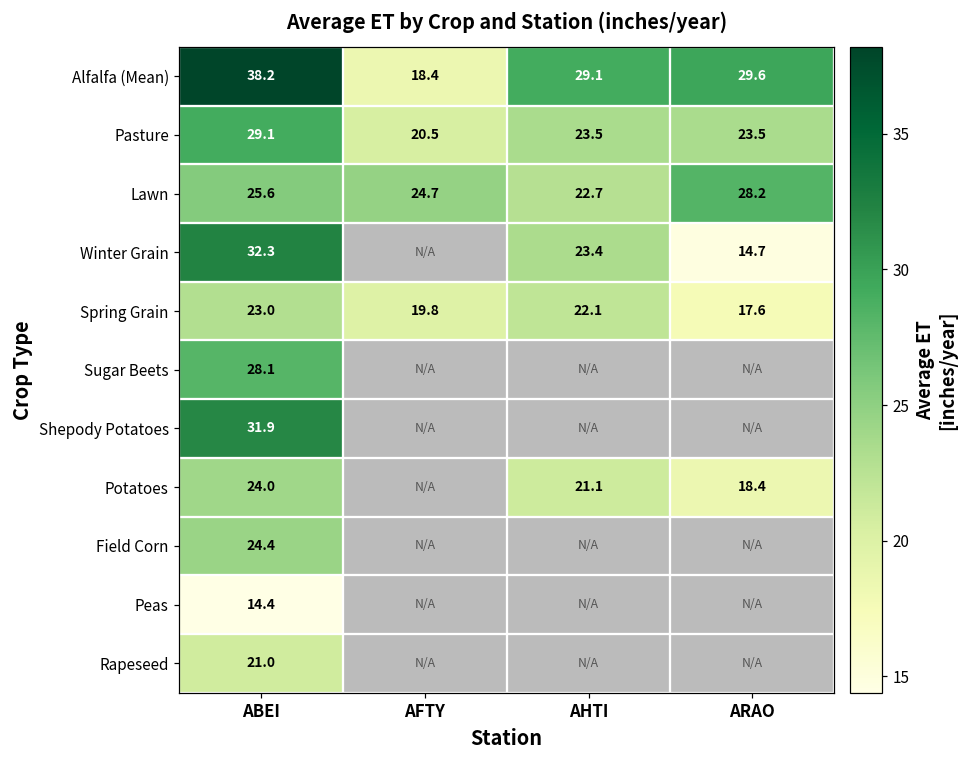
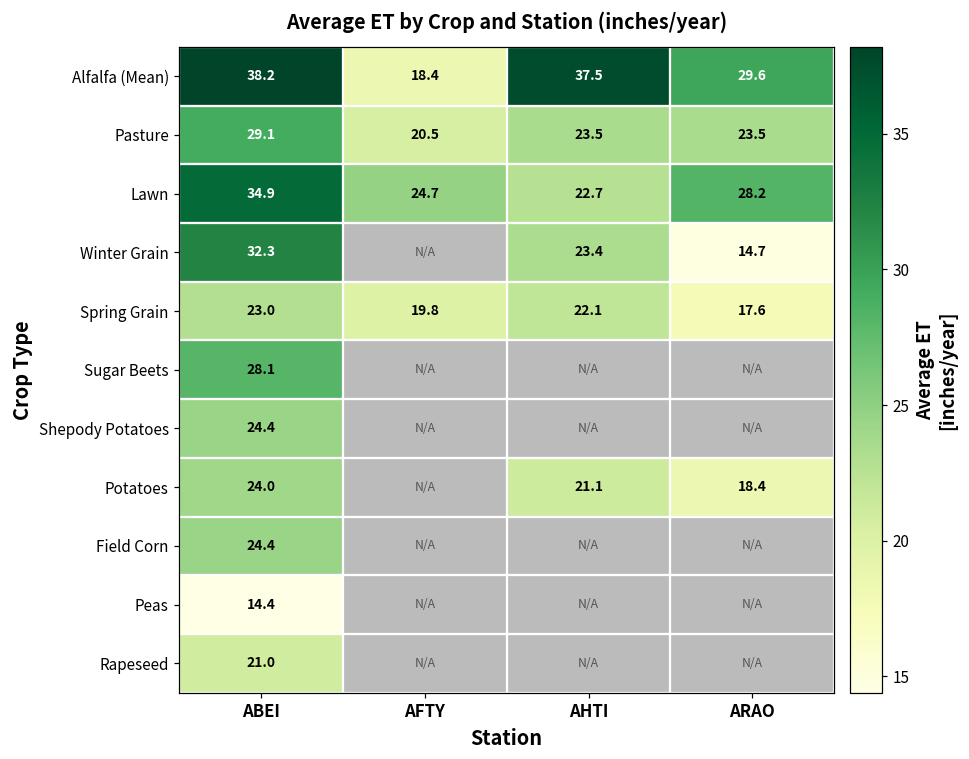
  {
    "Alfalfa (Mean)": {
      "ABEI": 38.2,
      "AFTY": 18.4,
-     "AHTI": 29.1,
+     "AHTI": 37.5,
      "ARAO": 29.6
    },
    "Pasture": {
      "ABEI": 29.1,
      "AFTY": 20.5,
      "AHTI": 23.5,
      "ARAO": 23.5
    },
    "Lawn": {
-     "ABEI": 25.6,
+     "ABEI": 34.9,
      "AFTY": 24.7,
      "AHTI": 22.7,
      "ARAO": 28.2
    },
    "Winter Grain": {
      "ABEI": 32.3,
      "AHTI": 23.4,
      "ARAO": 14.7
    },
    "Spring Grain": {
      "ABEI": 23.0,
      "AFTY": 19.8,
      "AHTI": 22.1,
      "ARAO": 17.6
    },
    "Sugar Beets": {
      "ABEI": 28.1
    },
    "Shepody Potatoes": {
-     "ABEI": 31.9
+     "ABEI": 24.4
    },
    "Potatoes": {
      "ABEI": 24.0,
      "AHTI": 21.1,
      "ARAO": 18.4
    },
    "Field Corn": {
      "ABEI": 24.4
    },
    "Peas": {
      "ABEI": 14.4
    },
    "Rapeseed": {
      "ABEI": 21.0
    }
  }
